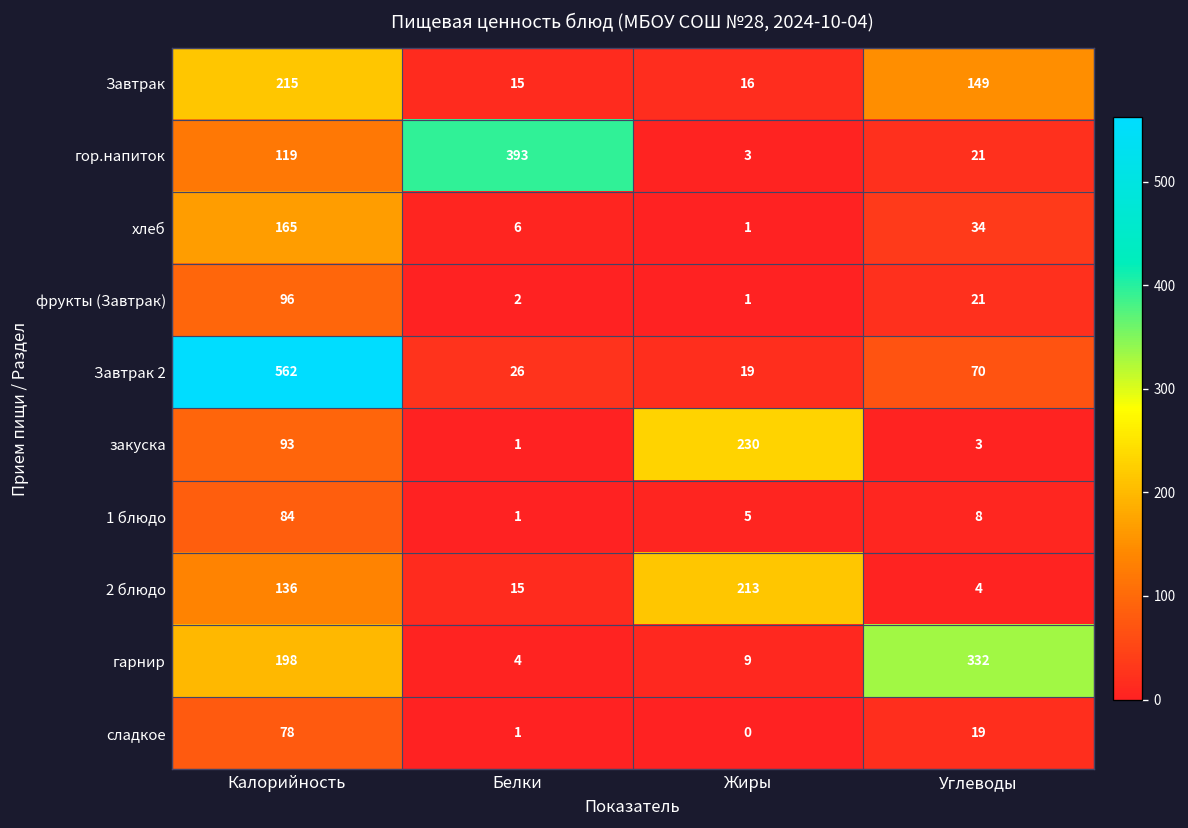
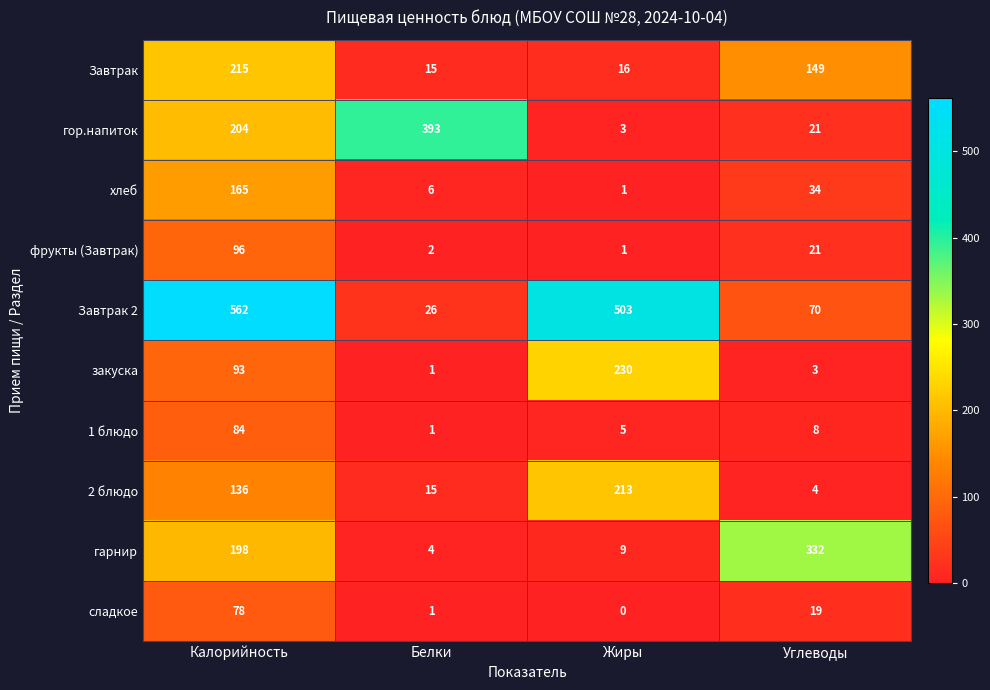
  {
    "Завтрак": {
      "Калорийность": 215,
      "Белки": 15,
      "Жиры": 16,
      "Углеводы": 149
    },
    "гор.напиток": {
-     "Калорийность": 119,
+     "Калорийность": 204,
      "Белки": 393,
      "Жиры": 3,
      "Углеводы": 21
    },
    "хлеб": {
      "Калорийность": 165,
      "Белки": 6,
      "Жиры": 1,
      "Углеводы": 34
    },
    "фрукты (Завтрак)": {
      "Калорийность": 96,
      "Белки": 2,
      "Жиры": 1,
      "Углеводы": 21
    },
    "Завтрак 2": {
      "Калорийность": 562,
      "Белки": 26,
-     "Жиры": 19,
+     "Жиры": 503,
      "Углеводы": 70
    },
    "закуска": {
      "Калорийность": 93,
      "Белки": 1,
      "Жиры": 230,
      "Углеводы": 3
    },
    "1 блюдо": {
      "Калорийность": 84,
      "Белки": 1,
      "Жиры": 5,
      "Углеводы": 8
    },
    "2 блюдо": {
      "Калорийность": 136,
      "Белки": 15,
      "Жиры": 213,
      "Углеводы": 4
    },
    "гарнир": {
      "Калорийность": 198,
      "Белки": 4,
      "Жиры": 9,
      "Углеводы": 332
    },
    "сладкое": {
      "Калорийность": 78,
      "Белки": 1,
      "Жиры": 0,
      "Углеводы": 19
    }
  }
